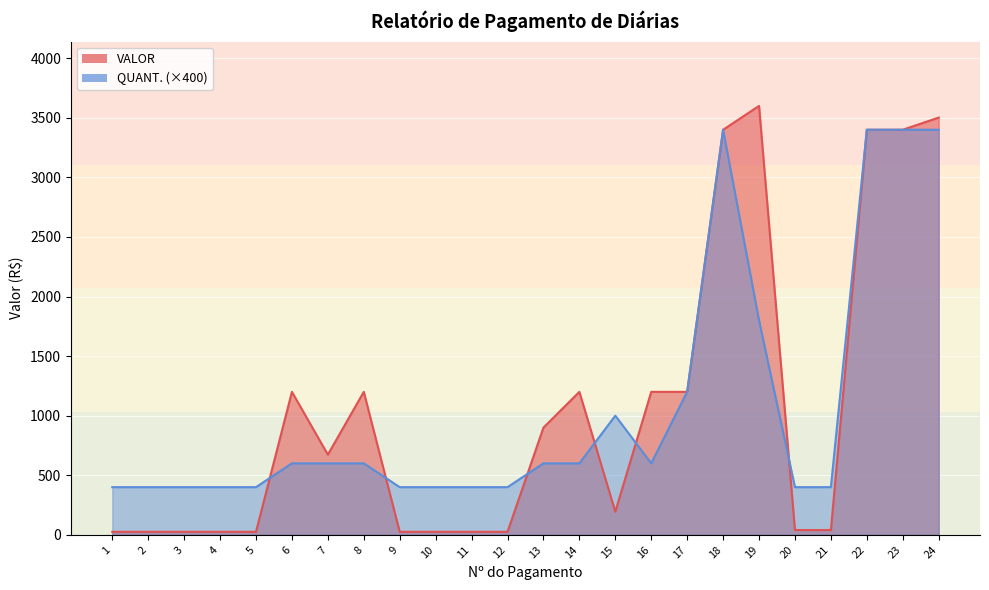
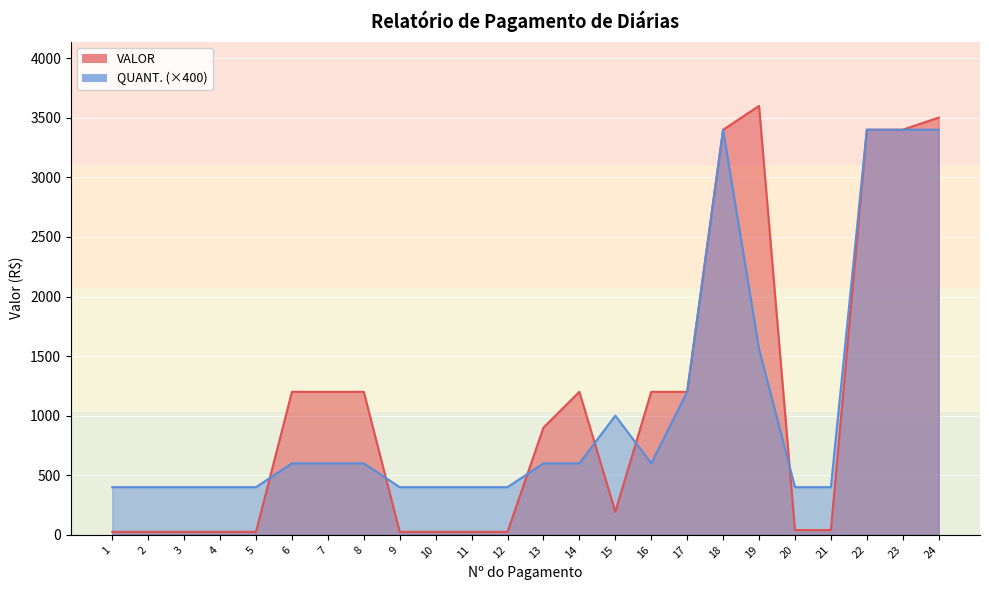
  {
    "VALOR": {
      "1": 30,
      "2": 30,
      "3": 30,
      "4": 30,
      "5": 30,
      "6": 1200,
-     "7": 670,
+     "7": 1200,
      "8": 1200,
      "9": 30,
      "10": 30,
      "11": 30,
      "12": 30,
      "13": 900,
      "14": 1200,
      "15": 190,
      "16": 1200,
      "19": 3600,
      "20": 40,
      "21": 40,
      "24": 3500
    },
    "QUANT. (×400)": {
      "1": 400,
      "2": 400,
      "3": 400,
      "4": 400,
      "5": 400,
      "6": 600,
      "7": 600,
      "8": 600,
      "9": 400,
      "10": 400,
      "11": 400,
      "12": 400,
      "13": 600,
      "14": 600,
      "15": 1000,
      "16": 600,
-     "19": 1800,
+     "19": 1560,
      "20": 400,
      "21": 400,
      "24": 3400
    }
  }
